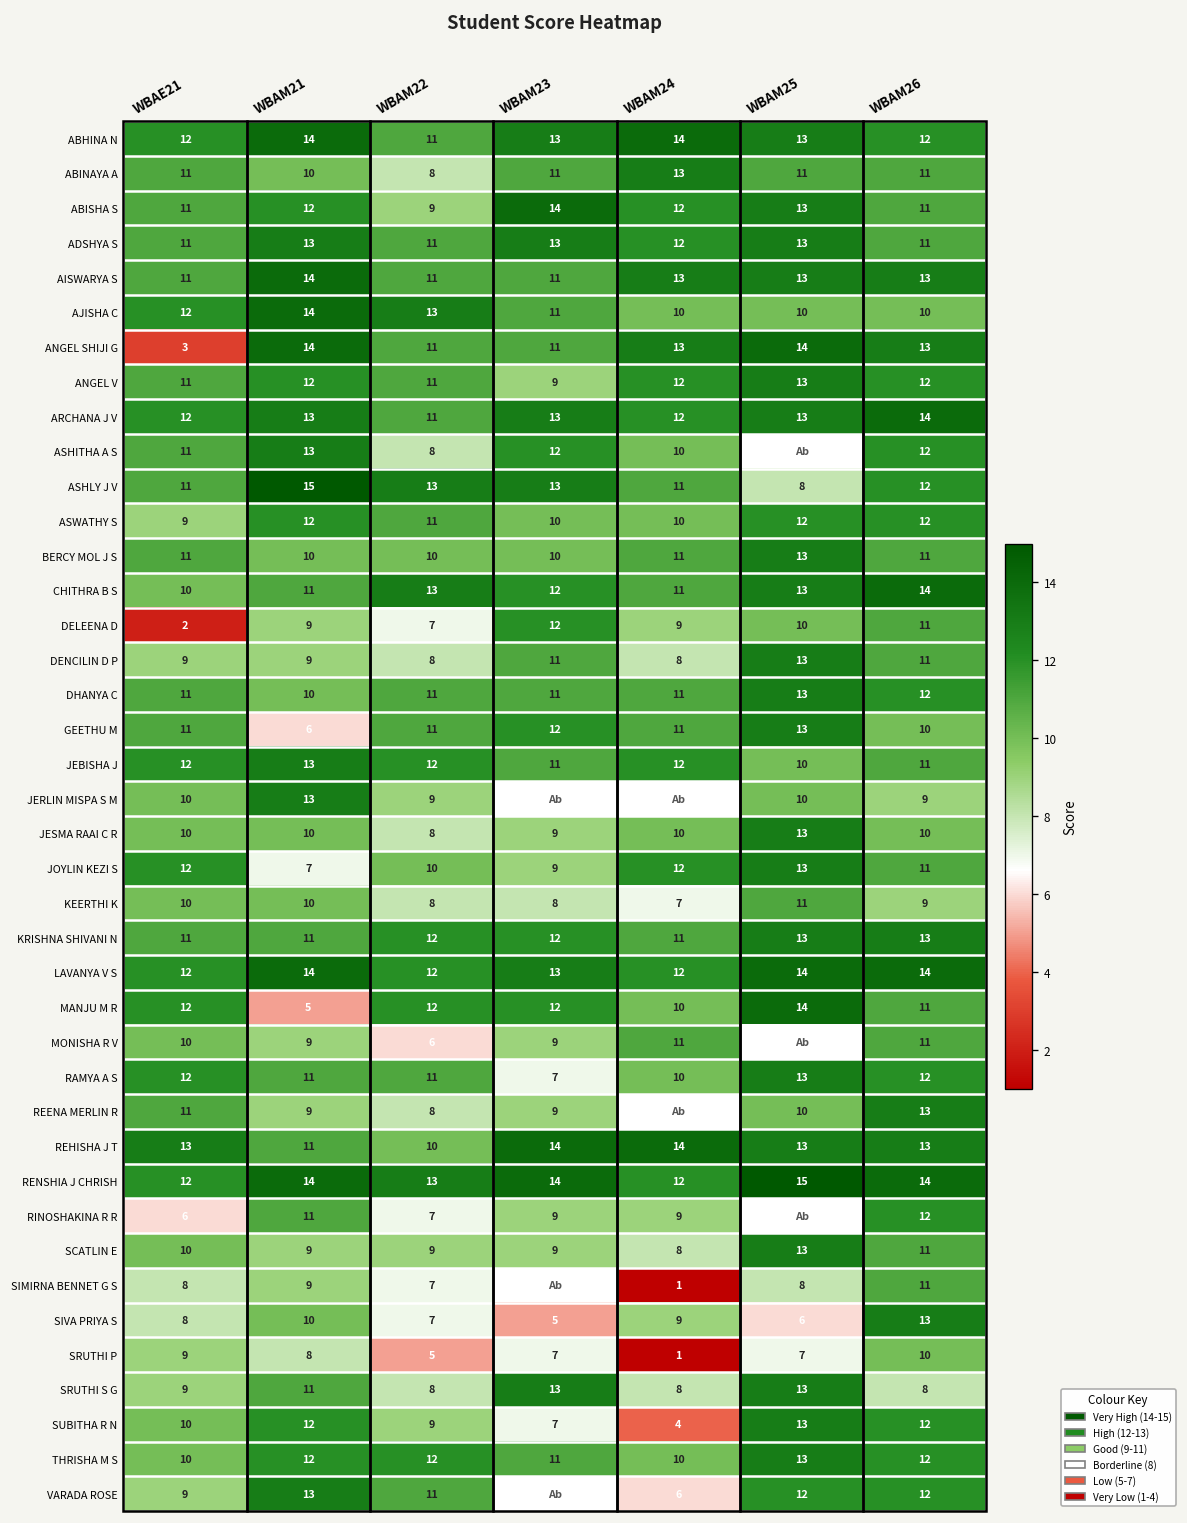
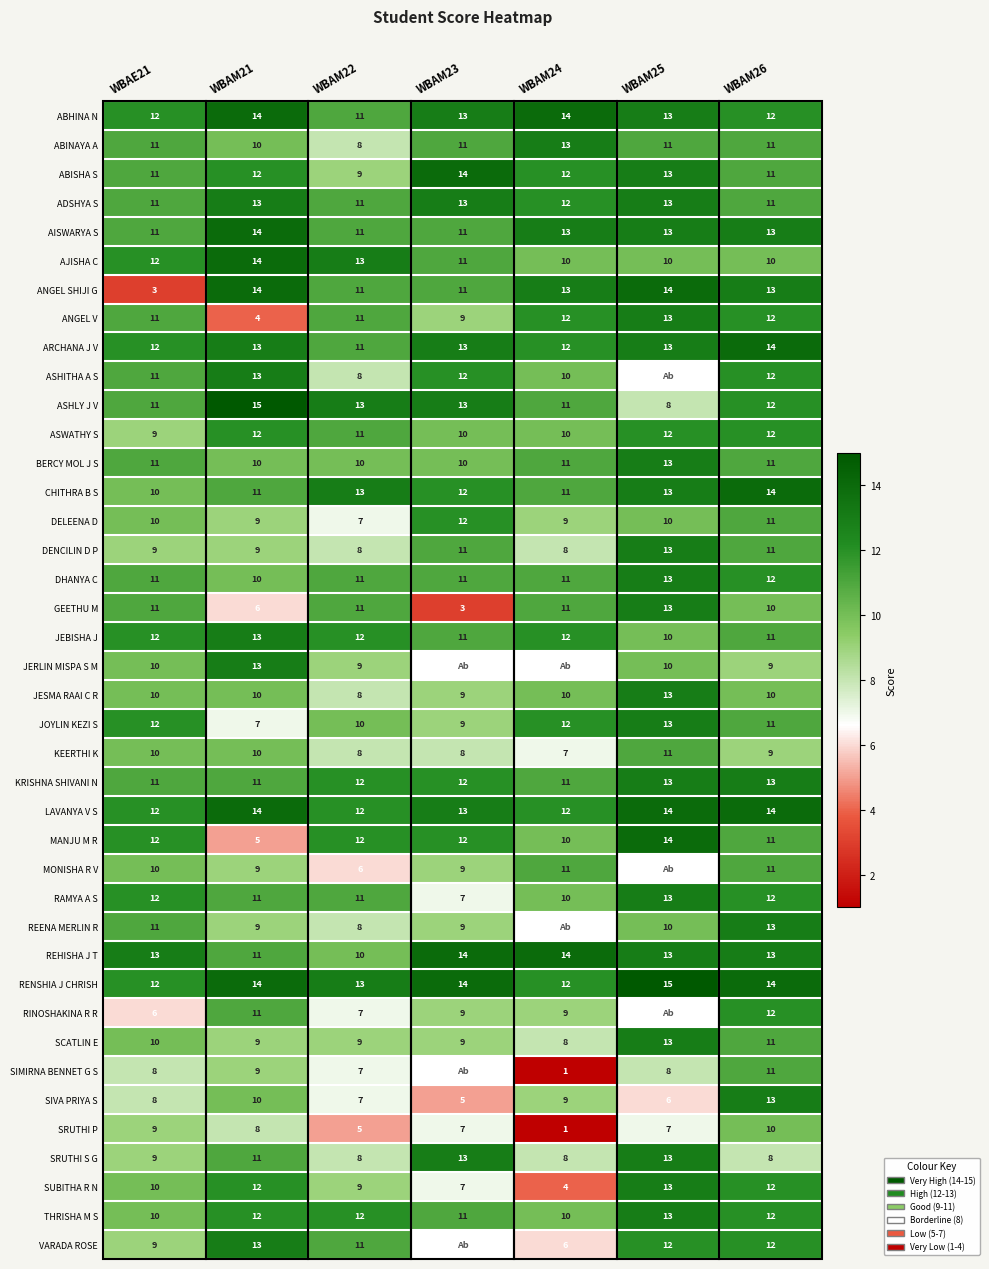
  {
    "ANGEL V": {
      "WBAE21": 11,
-     "WBAM21": 12,
+     "WBAM21": 4,
      "WBAM22": 11,
      "WBAM23": 9,
      "WBAM24": 12,
      "WBAM25": 13,
      "WBAM26": 12
    },
    "DELEENA D": {
-     "WBAE21": 2,
+     "WBAE21": 10,
      "WBAM21": 9,
      "WBAM22": 7,
      "WBAM23": 12,
      "WBAM24": 9,
      "WBAM25": 10,
      "WBAM26": 11
    },
    "GEETHU M": {
      "WBAE21": 11,
      "WBAM22": 11,
-     "WBAM23": 12,
+     "WBAM23": 3,
      "WBAM24": 11,
      "WBAM25": 13,
      "WBAM26": 10
    }
  }
